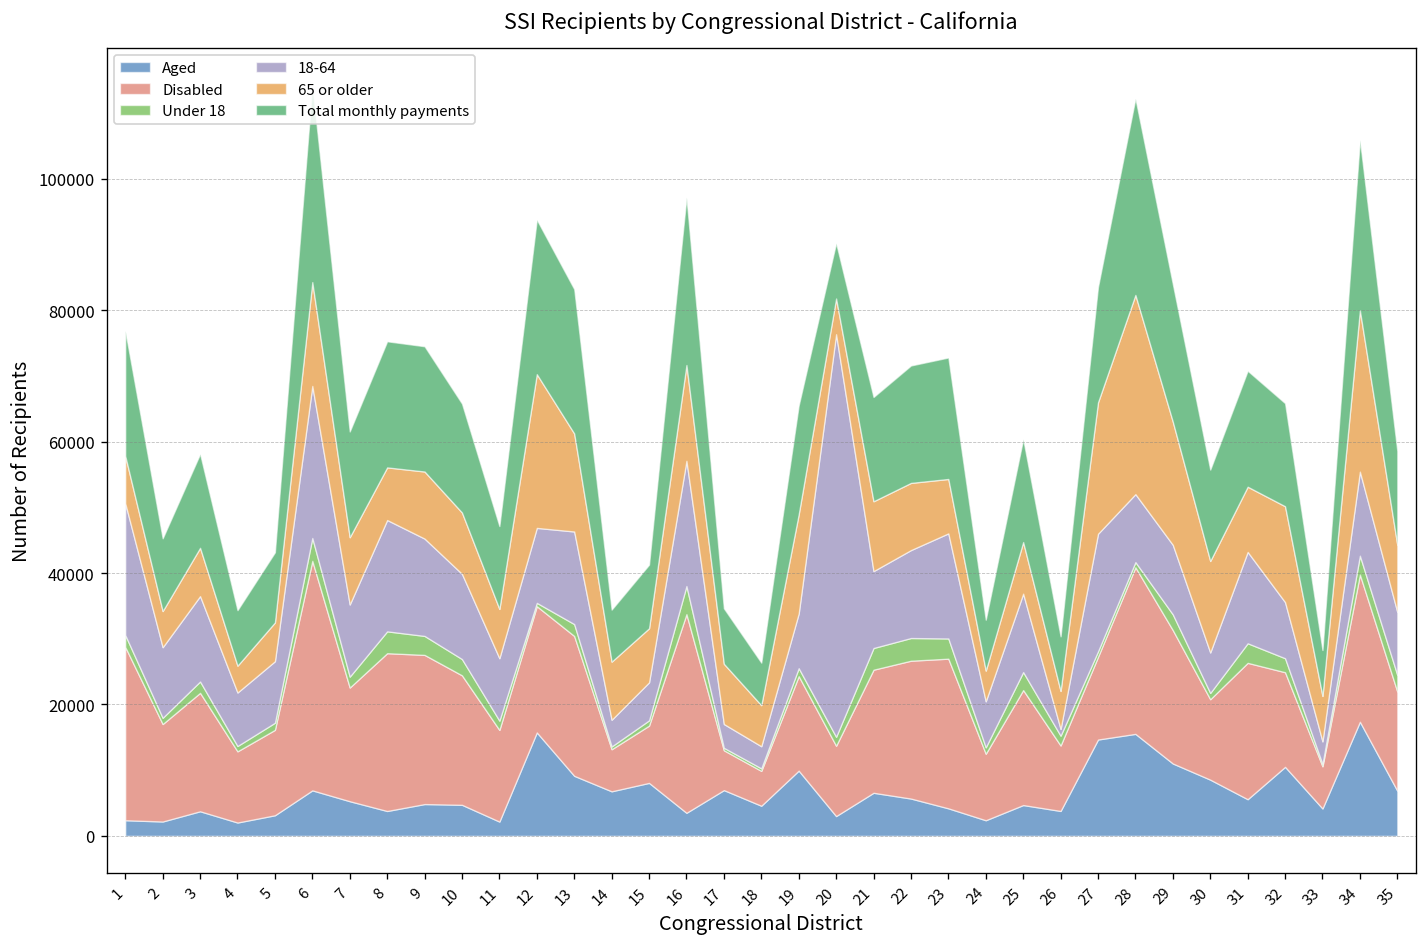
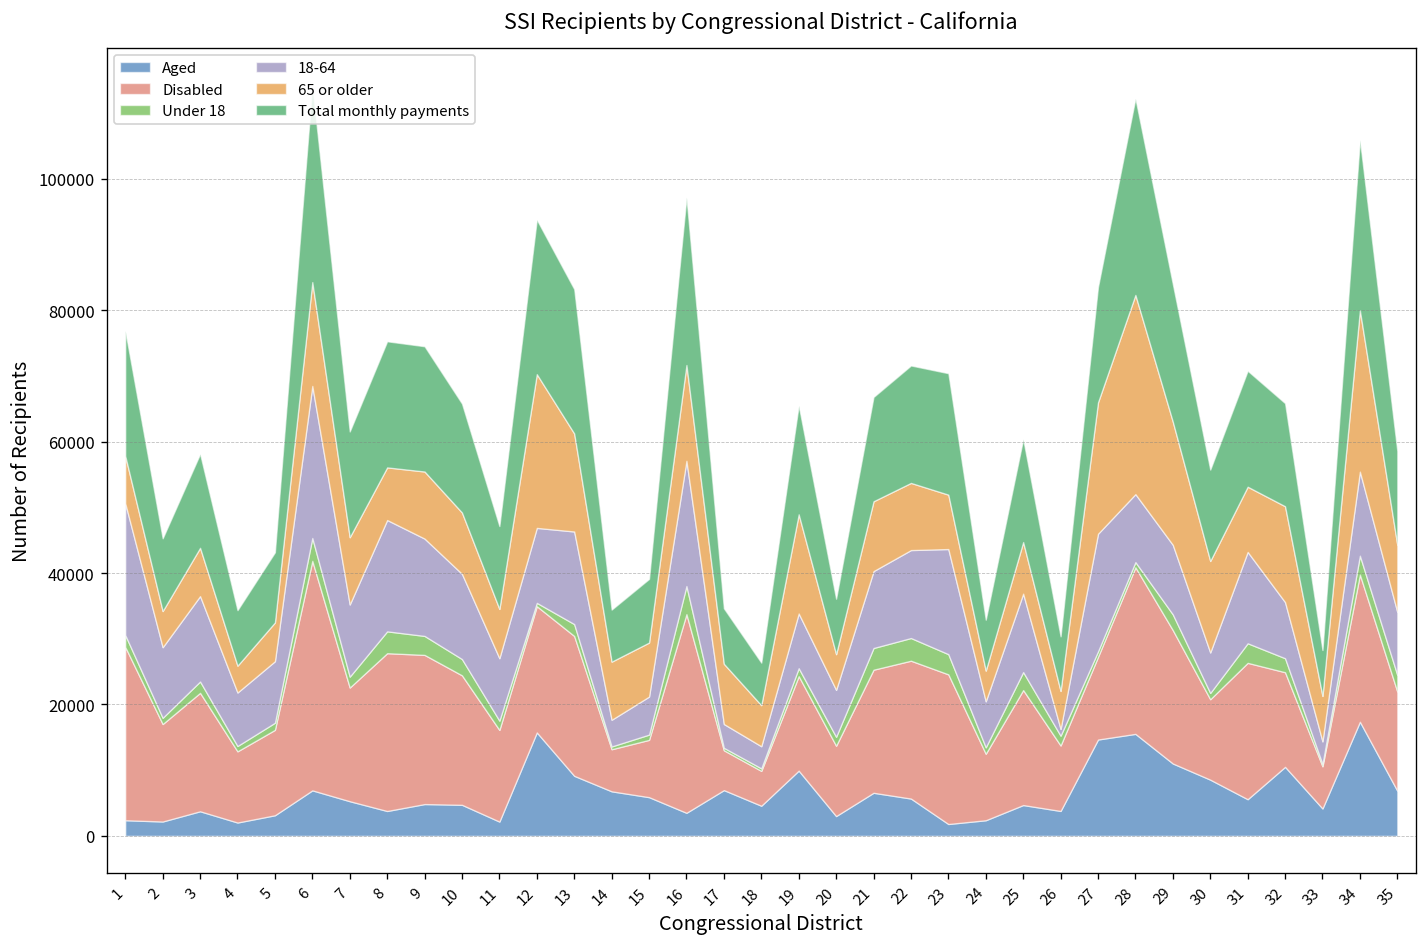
  {
    "Aged": {
      "1": 2000,
      "2": 2000,
      "3": 4000,
      "4": 2000,
      "5": 3000,
      "6": 7000,
      "7": 5000,
      "8": 4000,
      "9": 5000,
      "10": 5000,
      "11": 2000,
      "12": 16000,
      "13": 9000,
      "14": 7000,
-     "15": 8000,
+     "15": 6000,
      "16": 4000,
      "17": 7000,
      "18": 5000,
      "19": 10000,
      "20": 3000,
      "21": 7000,
      "22": 6000,
-     "23": 4000,
+     "23": 2000,
      "24": 2000,
      "25": 5000,
      "26": 4000,
      "27": 15000,
      "28": 16000,
      "29": 11000,
      "30": 9000,
      "31": 6000,
      "32": 11000,
      "33": 4000,
      "34": 17000,
      "35": 7000
    },
    "18-64": {
      "1": 20000,
      "2": 11000,
      "3": 13000,
      "4": 8000,
      "5": 9000,
      "6": 23000,
      "7": 11000,
      "8": 17000,
      "9": 15000,
      "10": 13000,
      "11": 10000,
      "12": 11000,
      "13": 14000,
      "14": 4000,
      "15": 6000,
      "16": 19000,
      "17": 4000,
      "18": 3000,
      "19": 8000,
-     "20": 61000,
+     "20": 7000,
      "21": 12000,
      "22": 13000,
      "23": 16000,
      "24": 7000,
      "25": 12000,
      "26": 1000,
      "27": 18000,
      "28": 10000,
      "29": 11000,
      "30": 6000,
      "31": 14000,
      "32": 9000,
      "33": 3000,
      "34": 13000,
      "35": 10000
    }
  }
